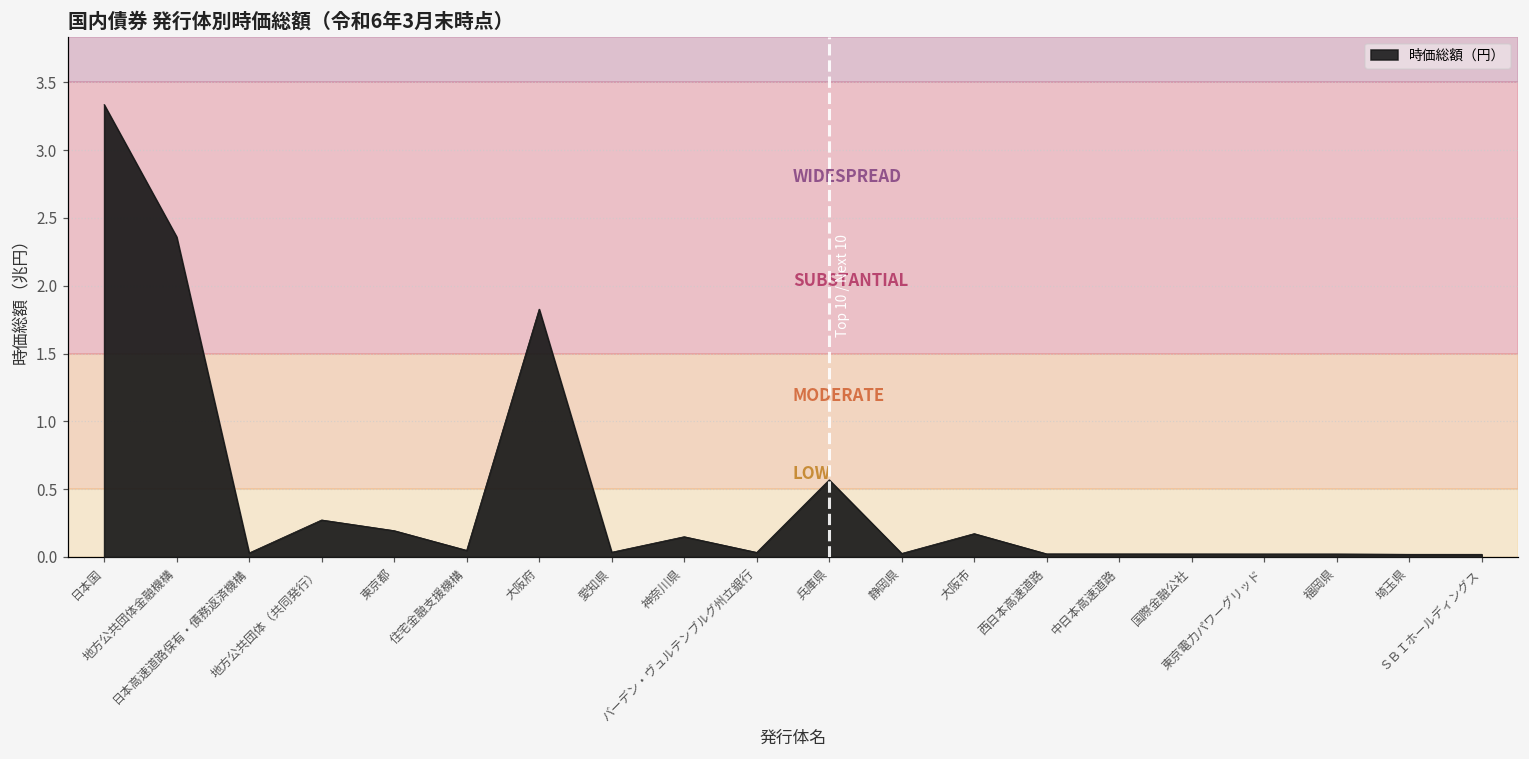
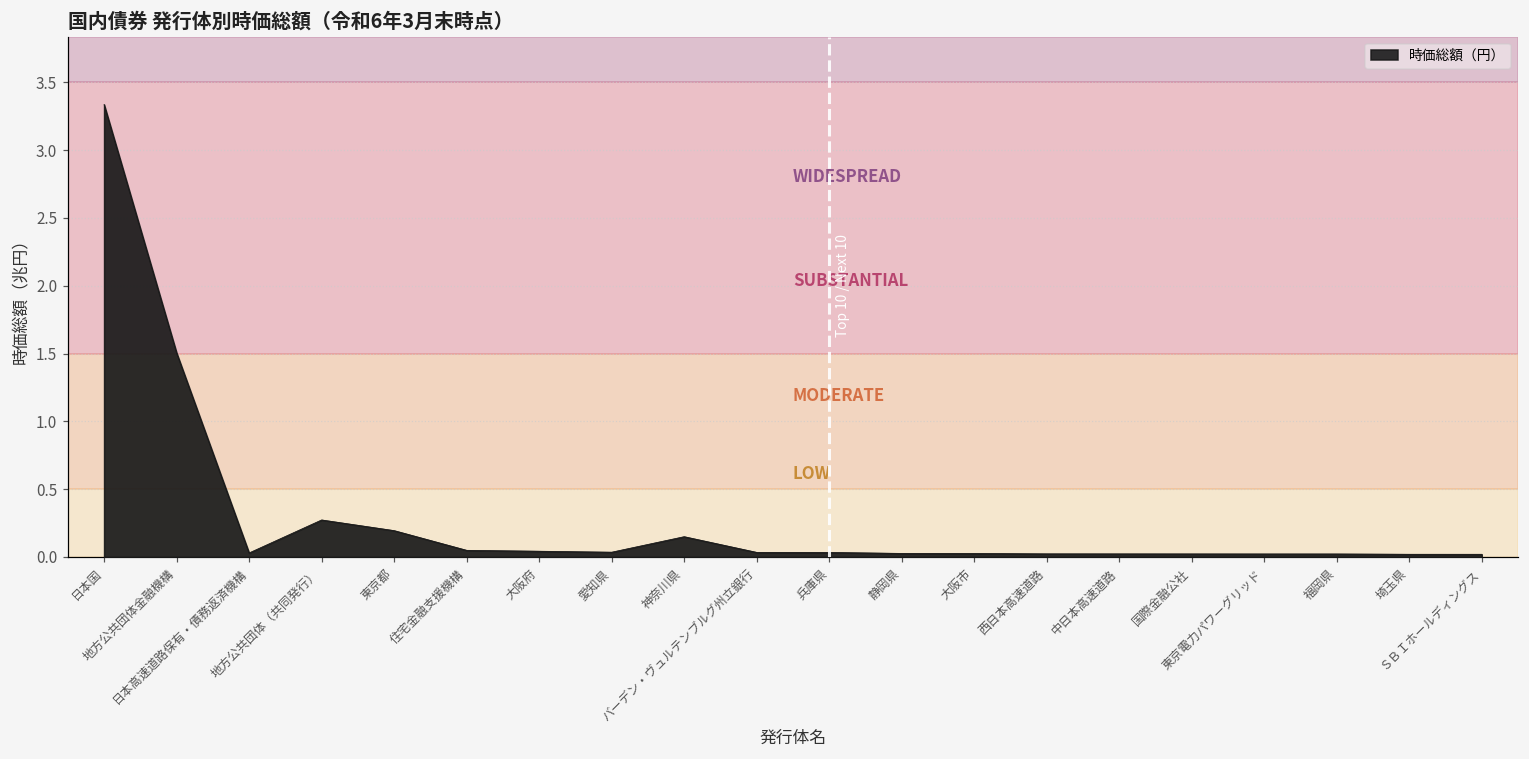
  {
    "日本国": 3.34,
-   "地方公共団体金融機構": 2.36,
+   "地方公共団体金融機構": 1.50,
    "日本高速道路保有・債務返済機構": 0.03,
    "地方公共団体（共同発行）": 0.27,
    "東京都": 0.19,
    "住宅金融支援機構": 0.05,
-   "大阪府": 1.83,
+   "大阪府": 0.04,
    "愛知県": 0.03,
    "神奈川県": 0.15,
    "バーデン・ヴュルテンブルグ州立銀行": 0.03,
-   "兵庫県": 0.57,
+   "兵庫県": 0.03,
    "静岡県": 0.03,
-   "大阪市": 0.17,
+   "大阪市": 0.03,
    "西日本高速道路": 0.02,
    "中日本高速道路": 0.02,
    "国際金融公社": 0.02,
    "東京電力パワーグリッド": 0.02,
    "福岡県": 0.02,
    "埼玉県": 0.02,
    "ＳＢＩホールディングス": 0.02
  }
